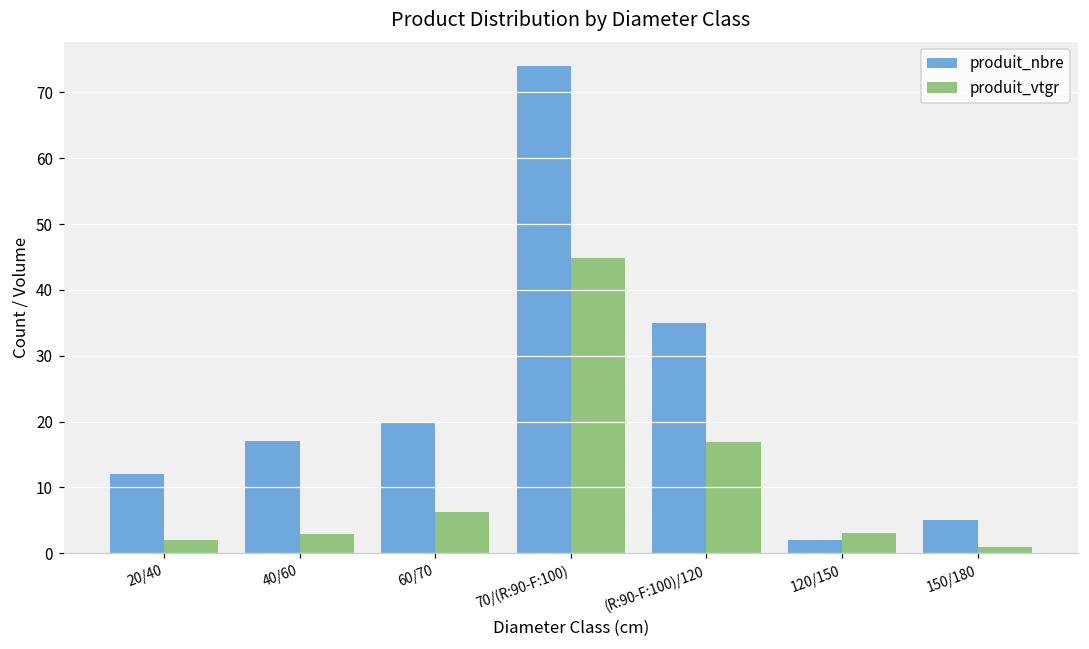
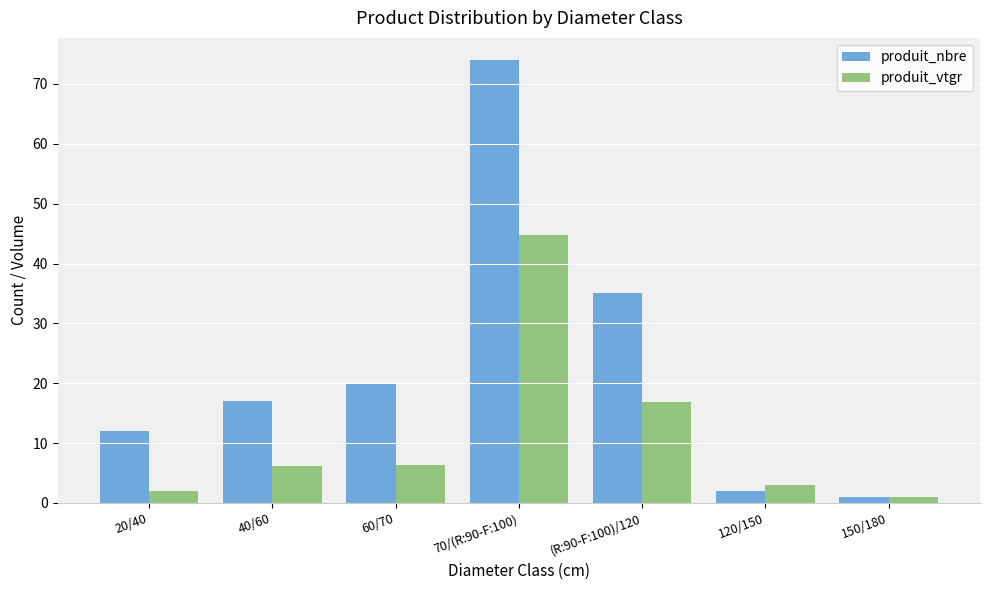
  {
    "produit_nbre": {
      "20/40": 12,
      "40/60": 17,
      "60/70": 20,
      "70/(R:90-F:100)": 74,
      "(R:90-F:100)/120": 35,
      "120/150": 2,
-     "150/180": 5
+     "150/180": 1
    },
    "produit_vtgr": {
      "20/40": 2,
-     "40/60": 3,
+     "40/60": 6,
      "60/70": 6,
      "70/(R:90-F:100)": 45,
      "(R:90-F:100)/120": 17,
      "120/150": 3,
      "150/180": 1
    }
  }
